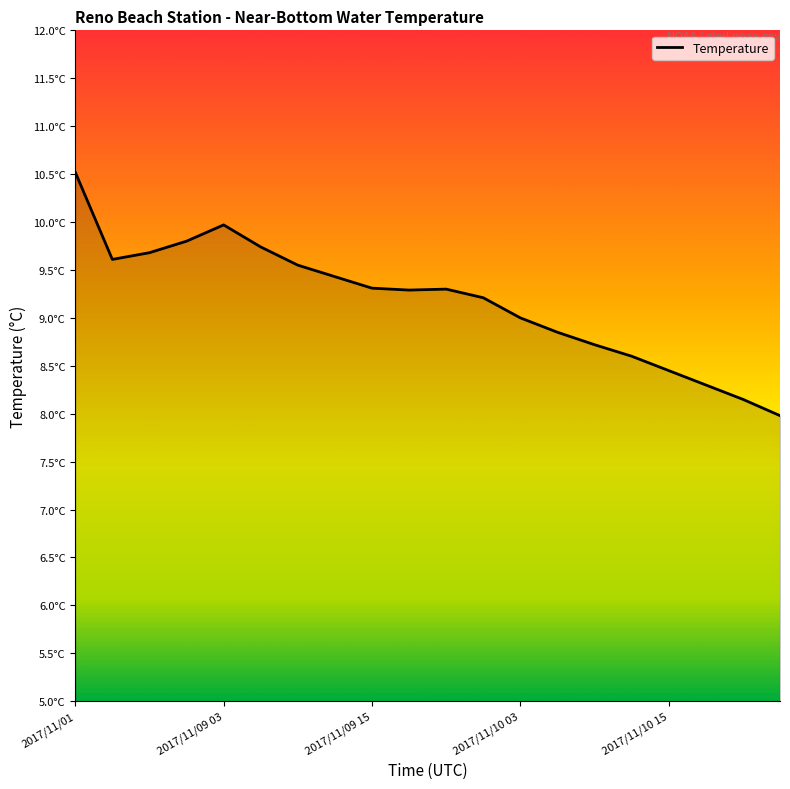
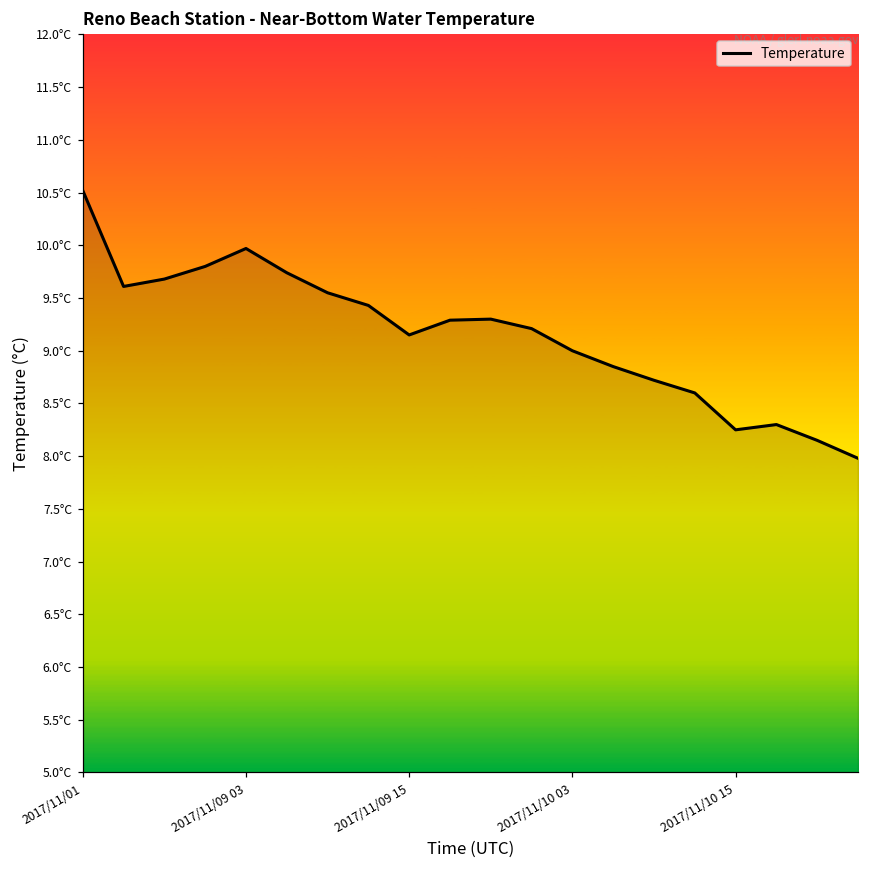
  {
    "2017/11/01": "10.5°C",
    "2017/11/09 03": "10.0°C",
-   "2017/11/09 15": "9.3°C",
+   "2017/11/09 15": "9.2°C",
    "2017/11/10 03": "9.0°C",
-   "2017/11/10 15": "8.5°C"
+   "2017/11/10 15": "8.3°C"
  }
